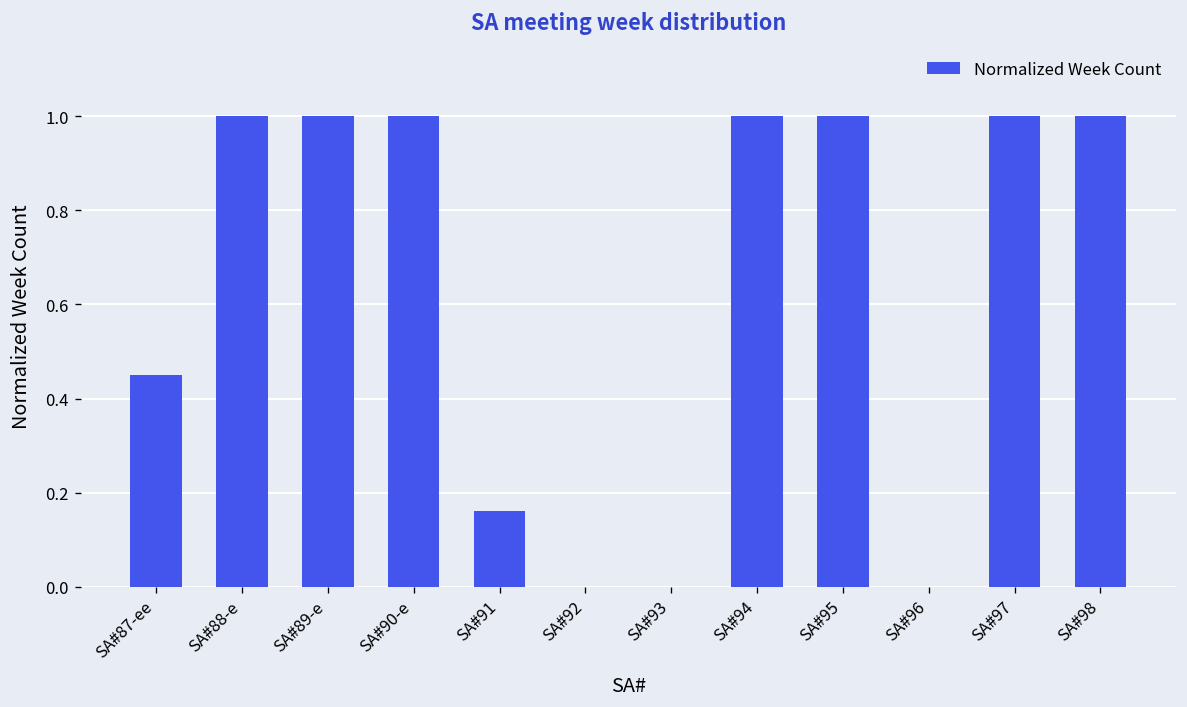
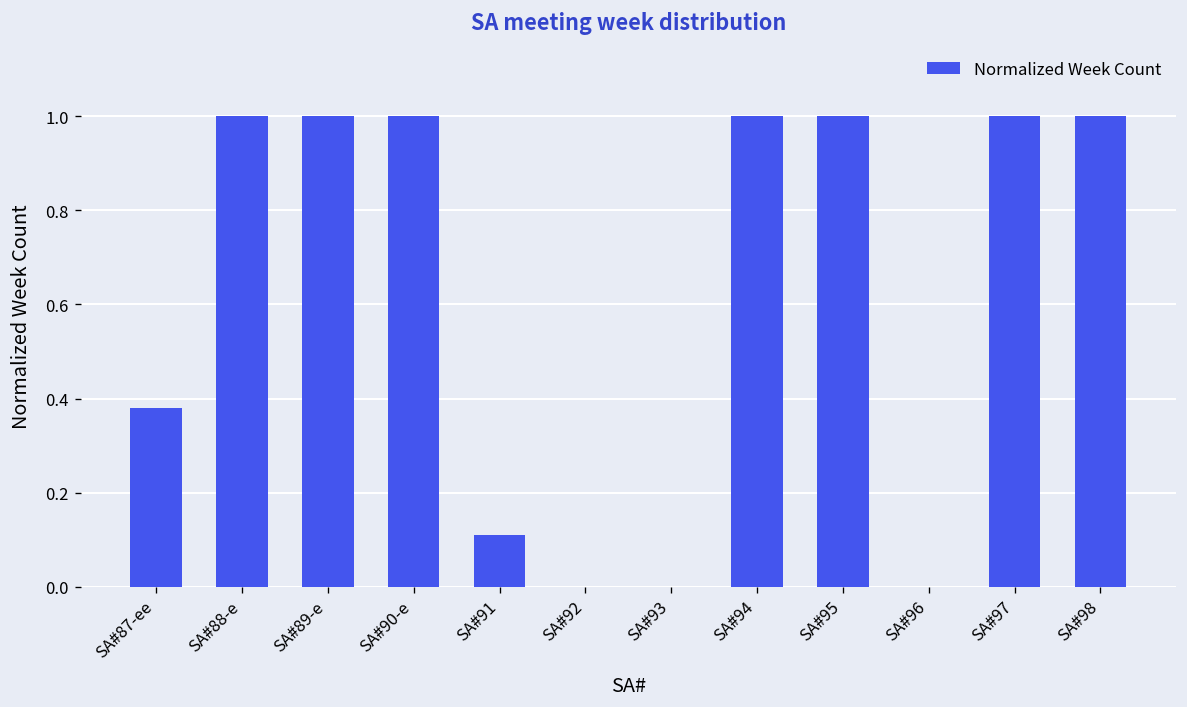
  {
-   "SA#87-ee": 0.45,
+   "SA#87-ee": 0.38,
    "SA#88-e": 1.00,
    "SA#89-e": 1.00,
    "SA#90-e": 1.00,
-   "SA#91": 0.16,
+   "SA#91": 0.11,
    "SA#92": 0.00,
    "SA#93": 0.00,
    "SA#94": 1.00,
    "SA#95": 1.00,
    "SA#96": 0.00,
    "SA#97": 1.00,
    "SA#98": 1.00
  }
